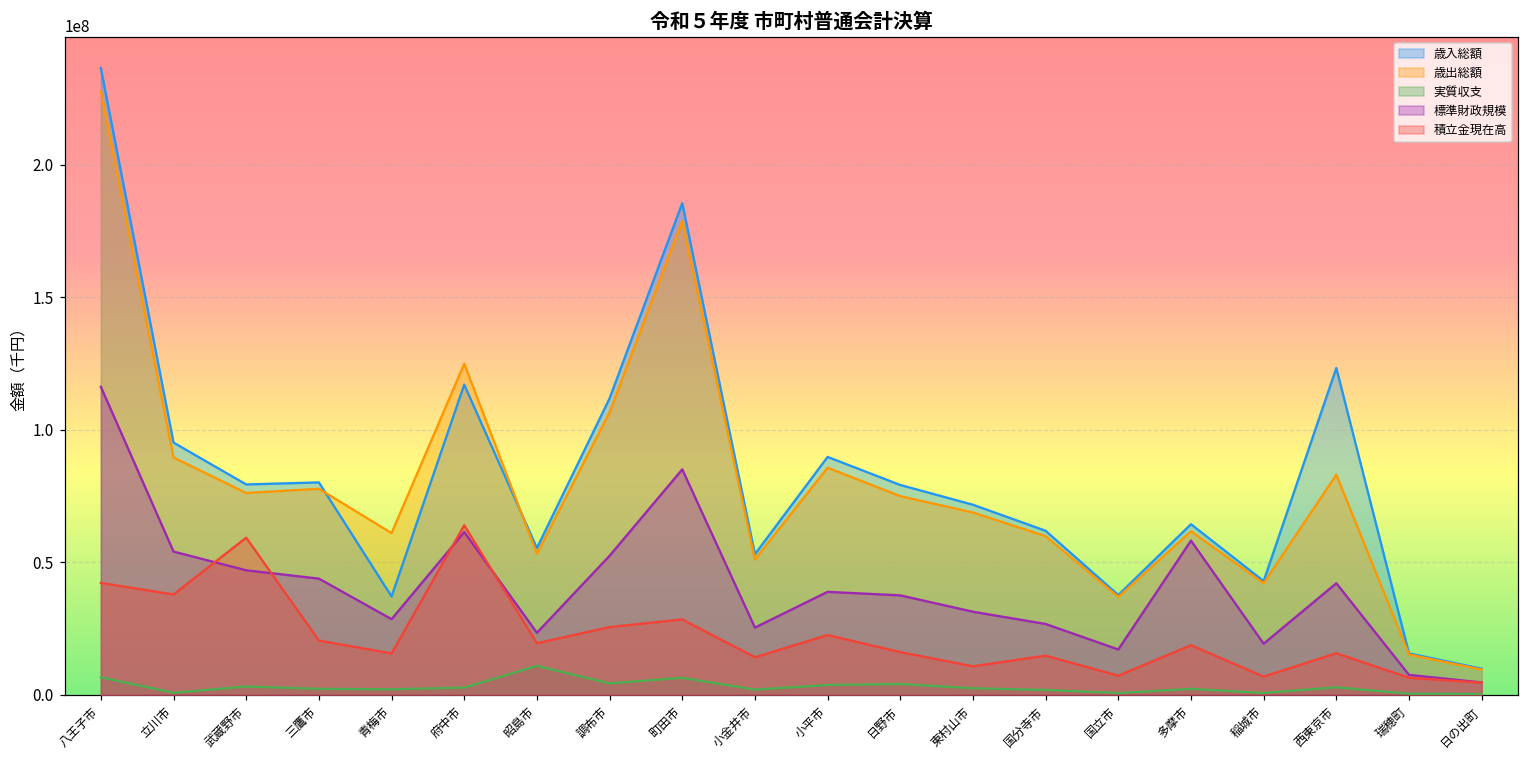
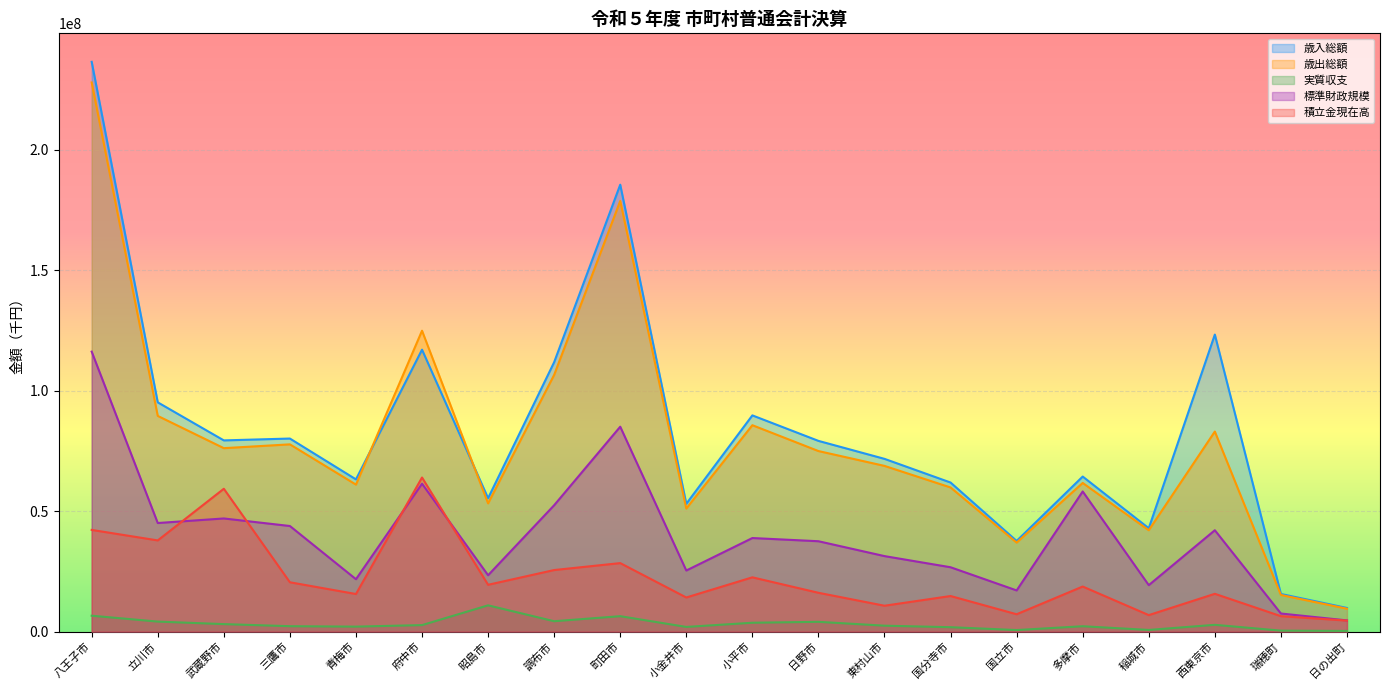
  {
    "歳入総額": {
      "八王子市": 236000000,
      "立川市": 95000000,
      "武蔵野市": 79000000,
      "三鷹市": 80000000,
-     "青梅市": 37000000,
+     "青梅市": 63000000,
      "府中市": 117000000,
      "昭島市": 55000000,
      "調布市": 112000000,
      "町田市": 185000000,
      "小金井市": 53000000,
      "小平市": 90000000,
      "日野市": 79000000,
      "東村山市": 72000000,
      "国分寺市": 62000000,
      "多摩市": 64000000,
      "西東京市": 123000000
    },
    "実質収支": {
      "八王子市": 7000000,
-     "立川市": 1000000,
+     "立川市": 4000000,
      "武蔵野市": 3000000,
      "三鷹市": 2000000,
      "青梅市": 2000000,
      "府中市": 3000000,
      "昭島市": 11000000,
      "調布市": 4000000,
      "町田市": 6000000,
      "小金井市": 2000000,
      "小平市": 4000000,
      "日野市": 4000000,
      "東村山市": 2000000,
      "国分寺市": 2000000,
      "国立市": 1000000,
      "多摩市": 2000000,
      "稲城市": 1000000,
      "西東京市": 3000000,
      "瑞穂町": 0,
      "日の出町": 0
    },
    "標準財政規模": {
      "八王子市": 116000000,
-     "立川市": 54000000,
+     "立川市": 45000000,
      "武蔵野市": 47000000,
      "三鷹市": 44000000,
-     "青梅市": 29000000,
+     "青梅市": 22000000,
      "府中市": 61000000,
      "昭島市": 23000000,
      "調布市": 52000000,
      "町田市": 85000000,
      "小金井市": 25000000,
      "小平市": 39000000,
      "日野市": 38000000,
      "東村山市": 31000000,
      "国分寺市": 27000000,
      "国立市": 17000000,
      "多摩市": 58000000,
      "稲城市": 19000000,
      "西東京市": 42000000,
      "瑞穂町": 8000000
    }
  }
